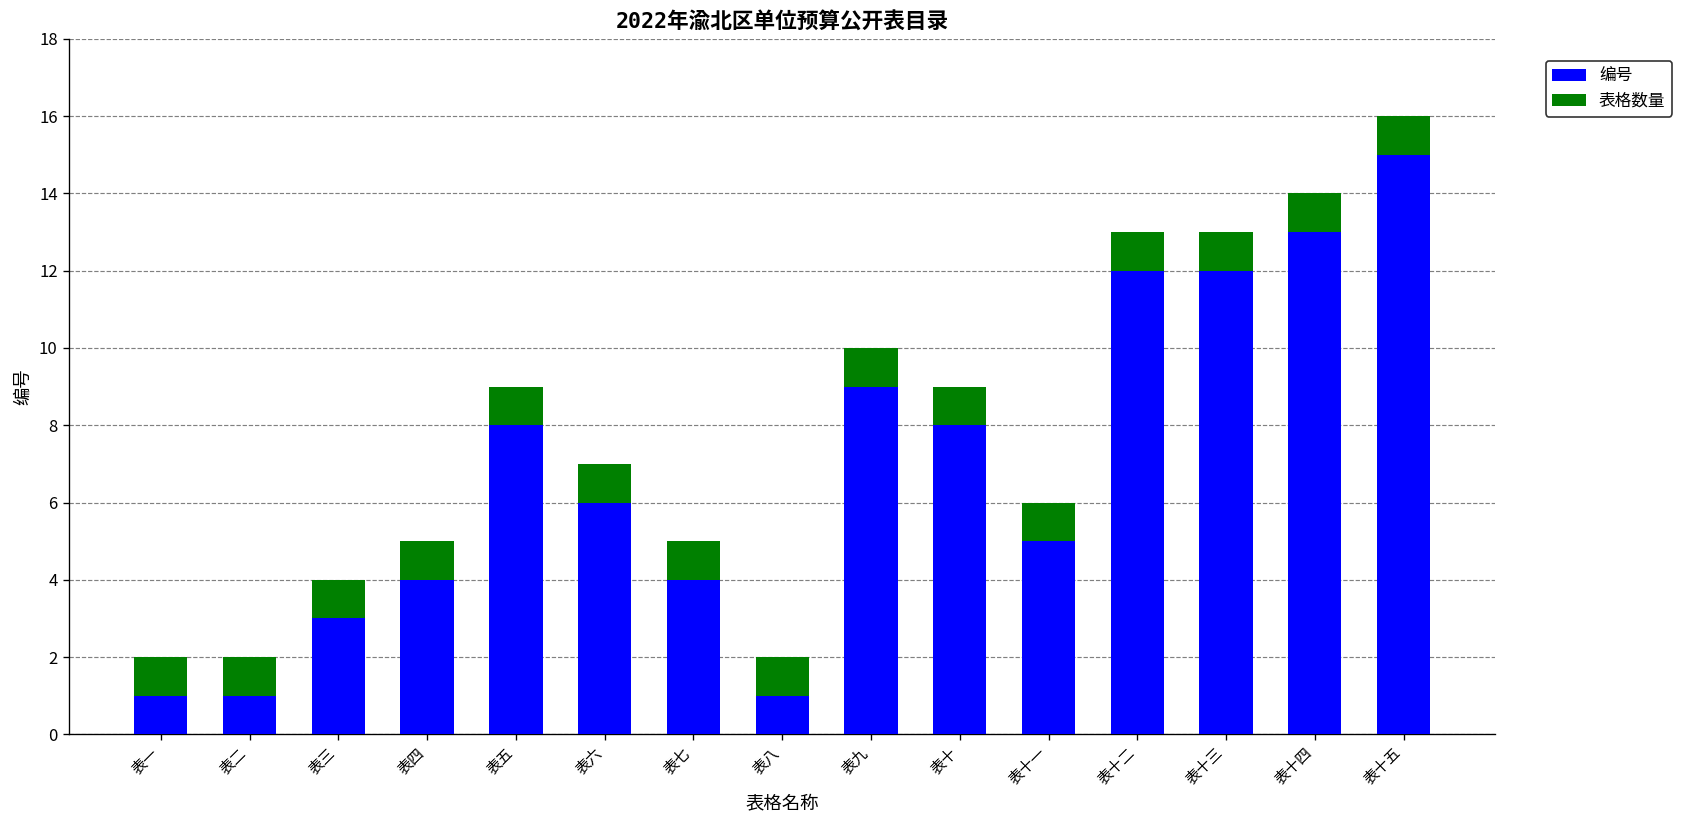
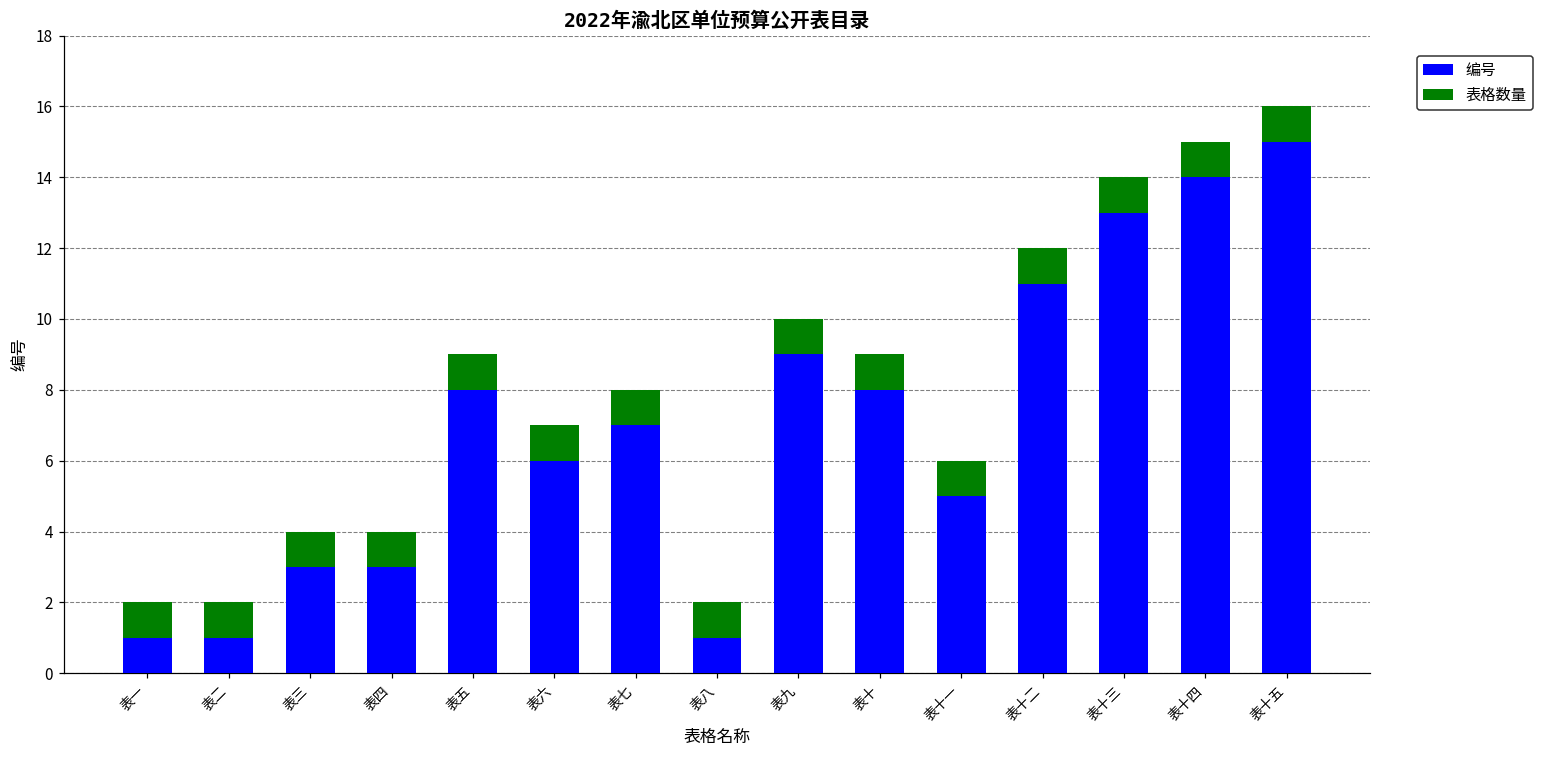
  {
    "编号": {
      "表一": 1,
      "表二": 1,
      "表三": 3,
-     "表四": 4,
+     "表四": 3,
      "表五": 8,
      "表六": 6,
-     "表七": 4,
+     "表七": 7,
      "表八": 1,
      "表九": 9,
      "表十": 8,
      "表十一": 5,
-     "表十二": 12,
-     "表十三": 12,
-     "表十四": 13,
+     "表十二": 11,
+     "表十三": 13,
+     "表十四": 14,
      "表十五": 15
    },
    "表格数量": {
      "表一": 1,
      "表二": 1,
      "表三": 1,
      "表四": 1,
      "表五": 1,
      "表六": 1,
      "表七": 1,
      "表八": 1,
      "表九": 1,
      "表十": 1,
      "表十一": 1,
      "表十二": 1,
      "表十三": 1,
      "表十四": 1,
      "表十五": 1
    }
  }
